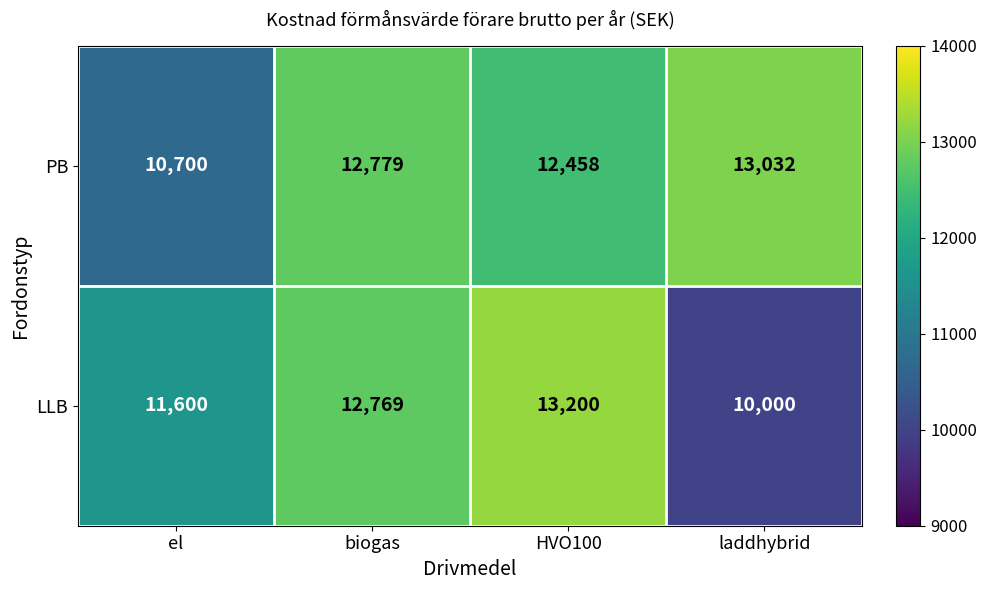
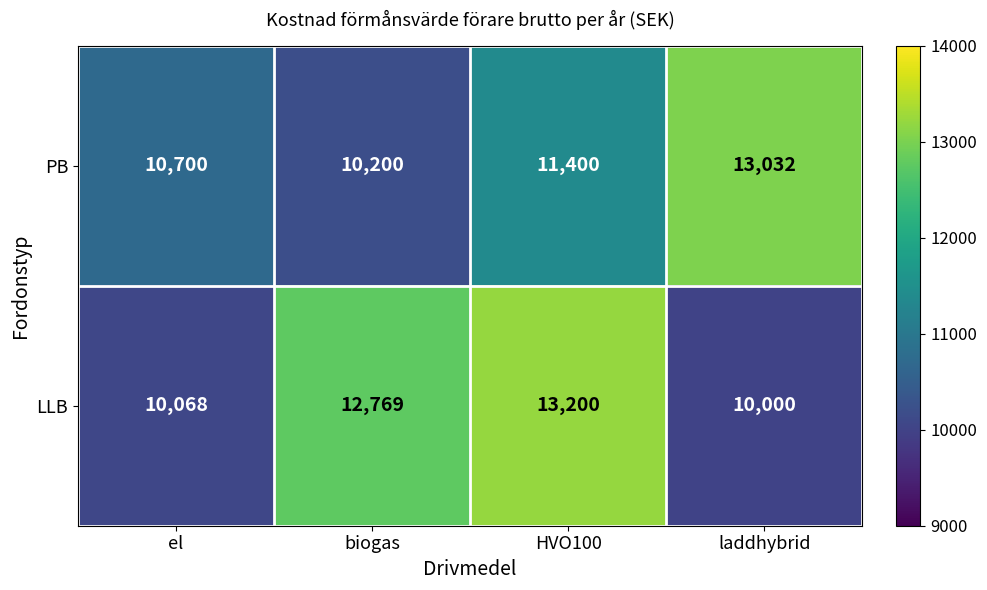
  {
    "PB": {
      "el": "10,700",
-     "biogas": "12,779",
-     "HVO100": "12,458",
+     "biogas": "10,200",
+     "HVO100": "11,400",
      "laddhybrid": "13,032"
    },
    "LLB": {
-     "el": "11,600",
+     "el": "10,068",
      "biogas": "12,769",
      "HVO100": "13,200",
      "laddhybrid": "10,000"
    }
  }
